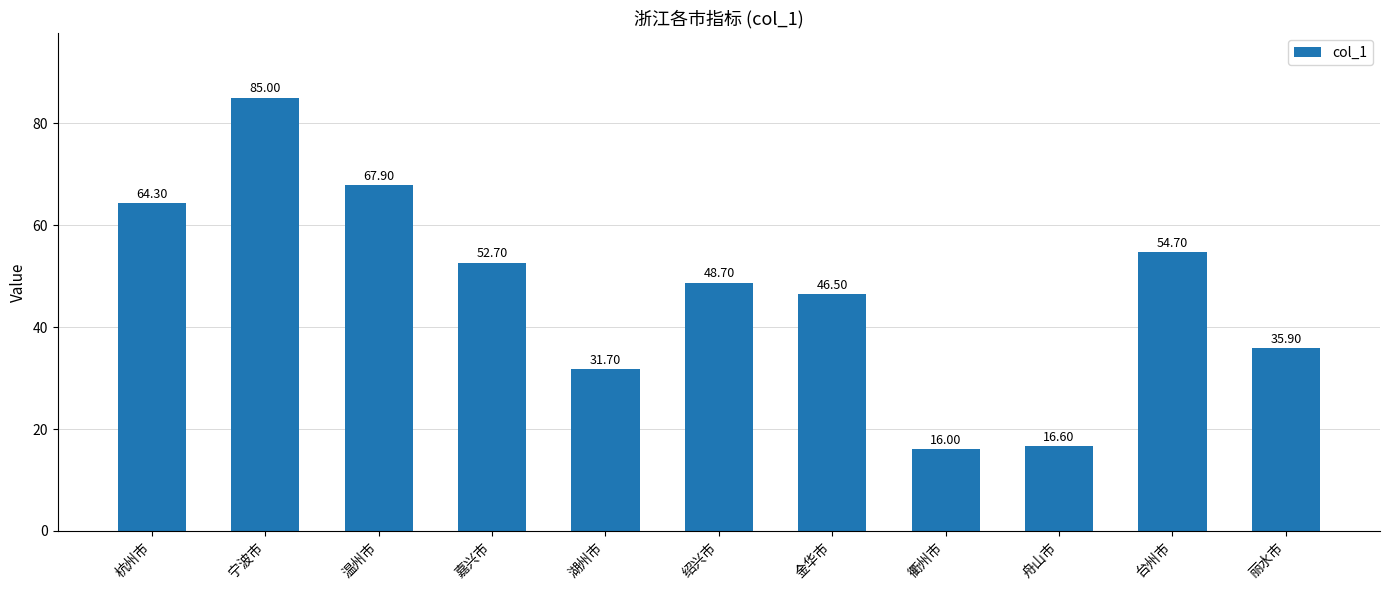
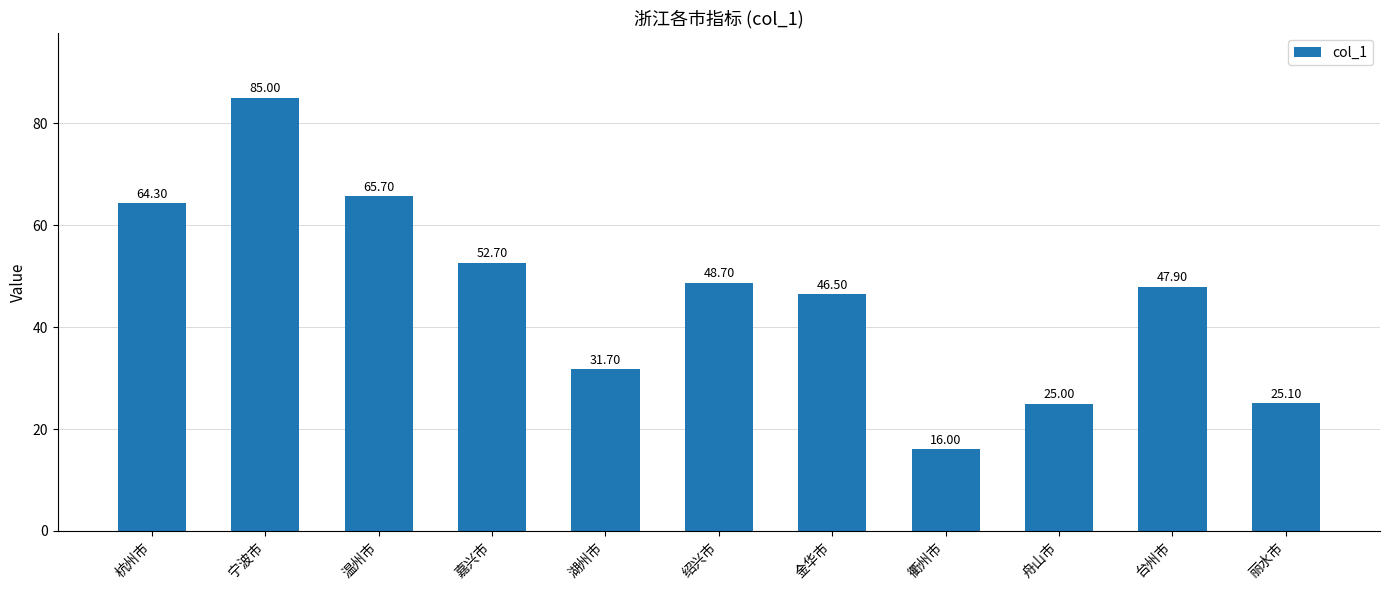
  {
    "杭州市": 64.30,
    "宁波市": 85.00,
-   "温州市": 67.90,
+   "温州市": 65.70,
    "嘉兴市": 52.70,
    "湖州市": 31.70,
    "绍兴市": 48.70,
    "金华市": 46.50,
    "衢州市": 16.00,
-   "舟山市": 16.60,
-   "台州市": 54.70,
-   "丽水市": 35.90
+   "舟山市": 25.00,
+   "台州市": 47.90,
+   "丽水市": 25.10
  }
